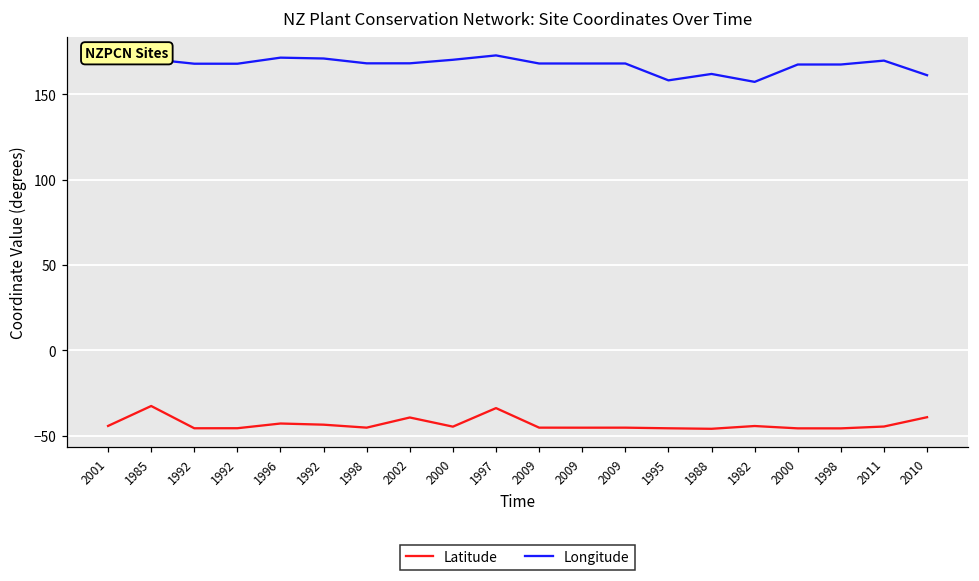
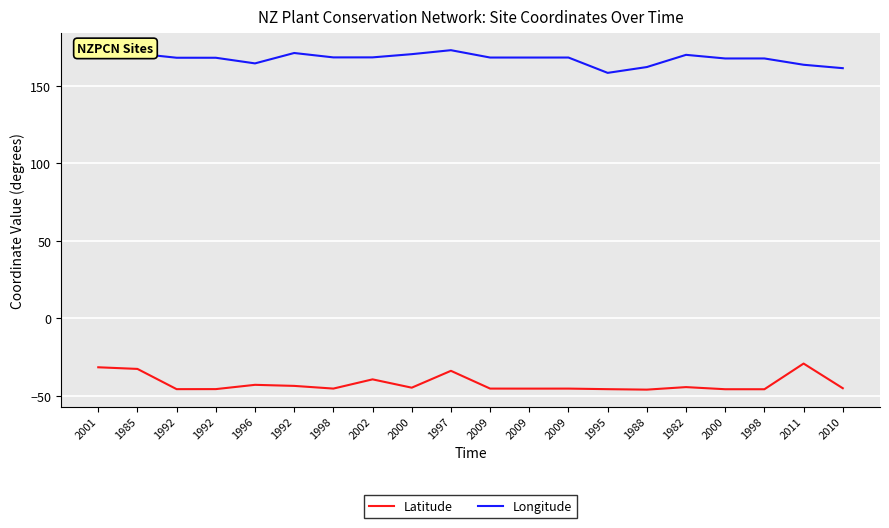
  {
    "Latitude": {
-     "2001": -44,
+     "2001": -32,
      "1985": -33,
      "1996": -43,
      "2002": -39,
      "1997": -34,
      "1995": -46,
      "1988": -46,
      "1982": -44,
-     "2011": -45,
-     "2010": -39
+     "2011": -29,
+     "2010": -45
    },
    "Longitude": {
-     "1996": 172,
+     "1996": 164,
      "2002": 168,
      "1997": 173,
      "1995": 158,
      "1988": 162,
-     "1982": 157,
-     "2011": 170,
+     "1982": 170,
+     "2011": 163,
      "2010": 161
    }
  }
